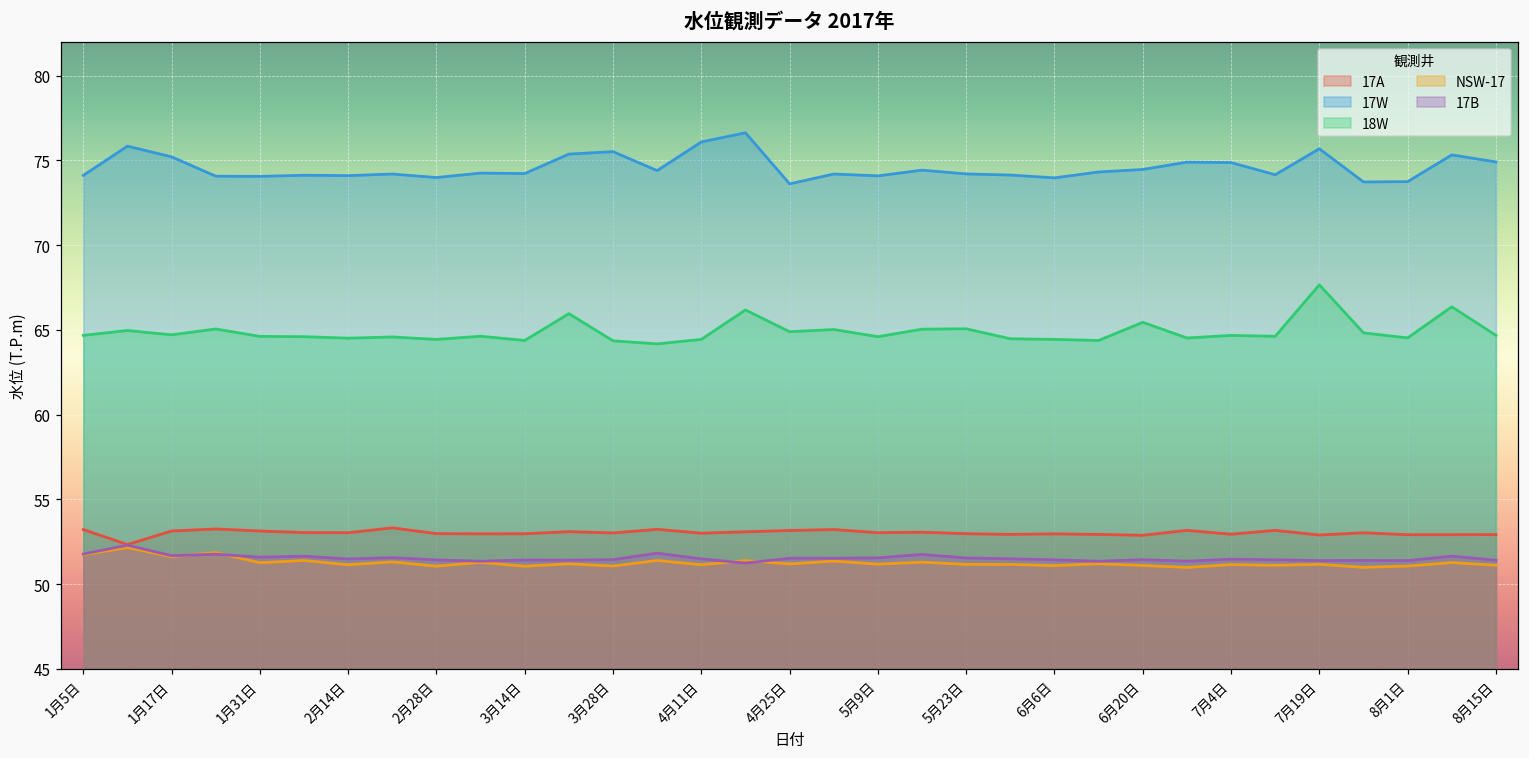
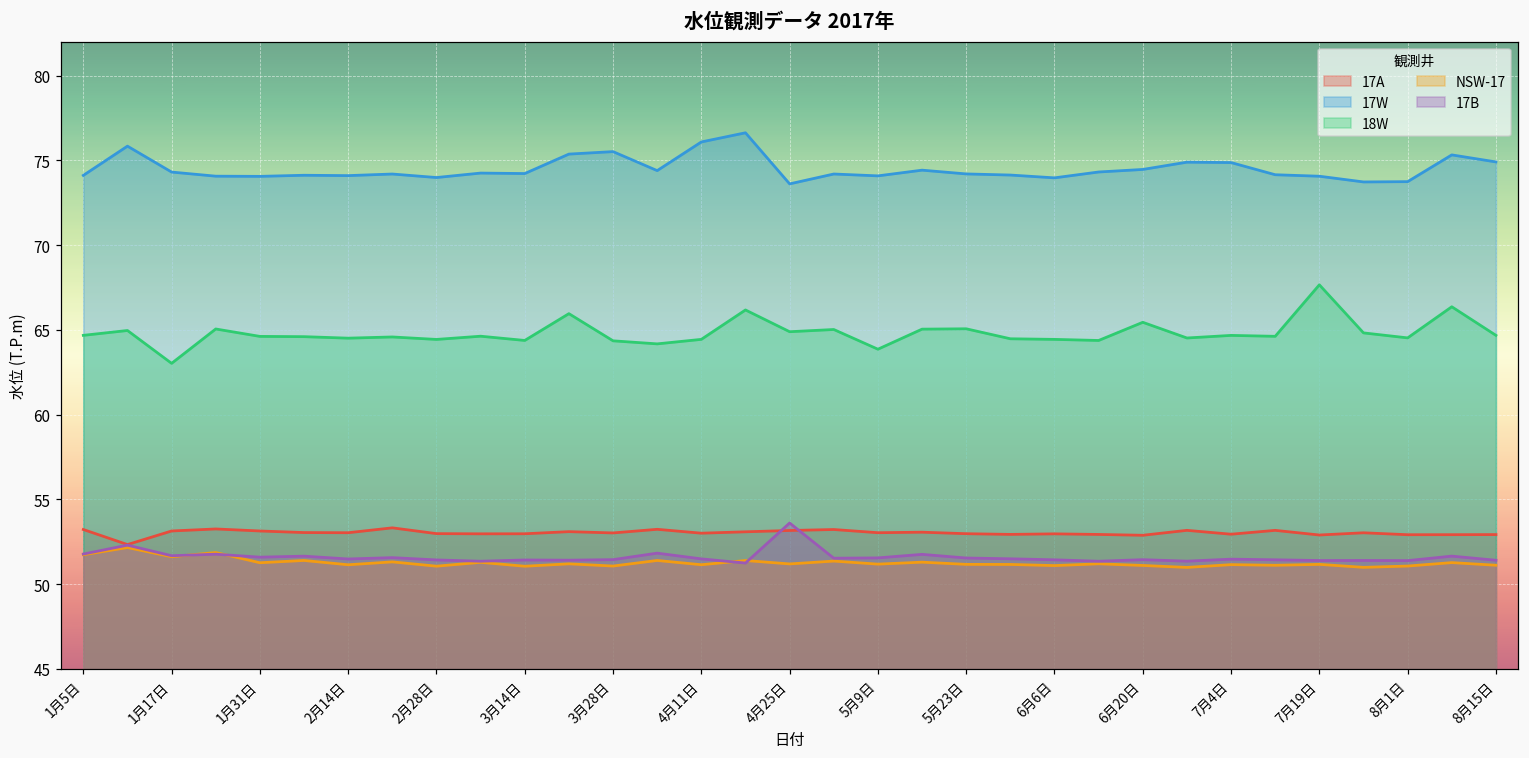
  {
    "17W": {
      "1月5日": 74.1,
-     "1月17日": 75.2,
+     "1月17日": 74.3,
      "1月31日": 74.1,
      "2月14日": 74.1,
      "2月28日": 74.0,
      "3月14日": 74.2,
      "3月28日": 75.5,
      "4月11日": 76.1,
      "4月25日": 73.6,
      "5月9日": 74.1,
      "5月23日": 74.2,
      "6月6日": 74.0,
      "6月20日": 74.5,
      "7月4日": 74.9,
-     "7月19日": 75.7,
+     "7月19日": 74.1,
      "8月1日": 73.7,
      "8月15日": 74.9
    },
    "18W": {
      "1月5日": 64.7,
-     "1月17日": 64.7,
+     "1月17日": 63.0,
      "1月31日": 64.6,
      "2月14日": 64.5,
      "2月28日": 64.4,
      "3月14日": 64.4,
      "3月28日": 64.4,
      "4月11日": 64.4,
      "4月25日": 64.9,
-     "5月9日": 64.6,
+     "5月9日": 63.9,
      "5月23日": 65.1,
      "6月6日": 64.4,
      "6月20日": 65.5,
      "7月4日": 64.7,
      "7月19日": 67.7,
      "8月1日": 64.5,
      "8月15日": 64.7
    },
    "17B": {
      "1月31日": 51.6,
      "2月14日": 51.5,
      "2月28日": 51.4,
      "3月14日": 51.4,
      "3月28日": 51.4,
      "4月11日": 51.5,
-     "4月25日": 51.5,
+     "4月25日": 53.6,
      "5月9日": 51.6,
      "5月23日": 51.5,
      "6月6日": 51.4,
      "6月20日": 51.4,
      "7月4日": 51.5,
      "7月19日": 51.4,
      "8月1日": 51.4,
      "8月15日": 51.4
    }
  }
